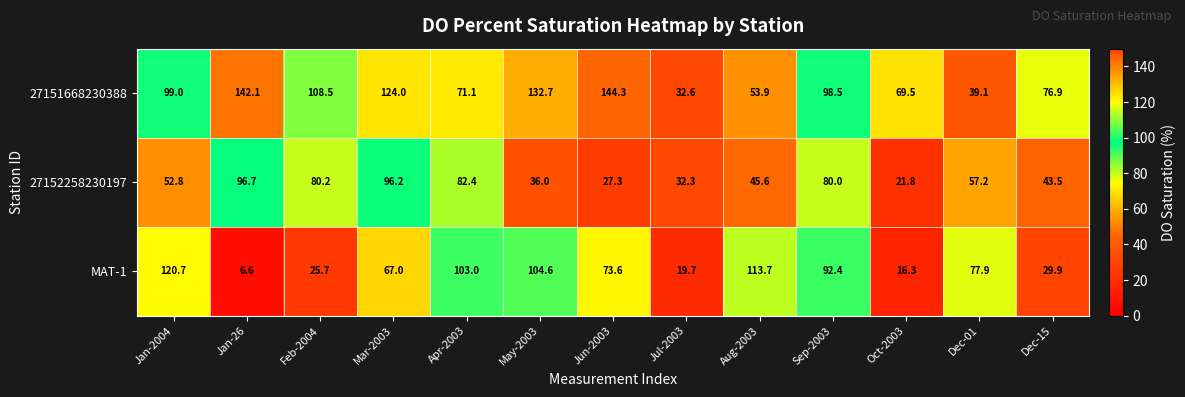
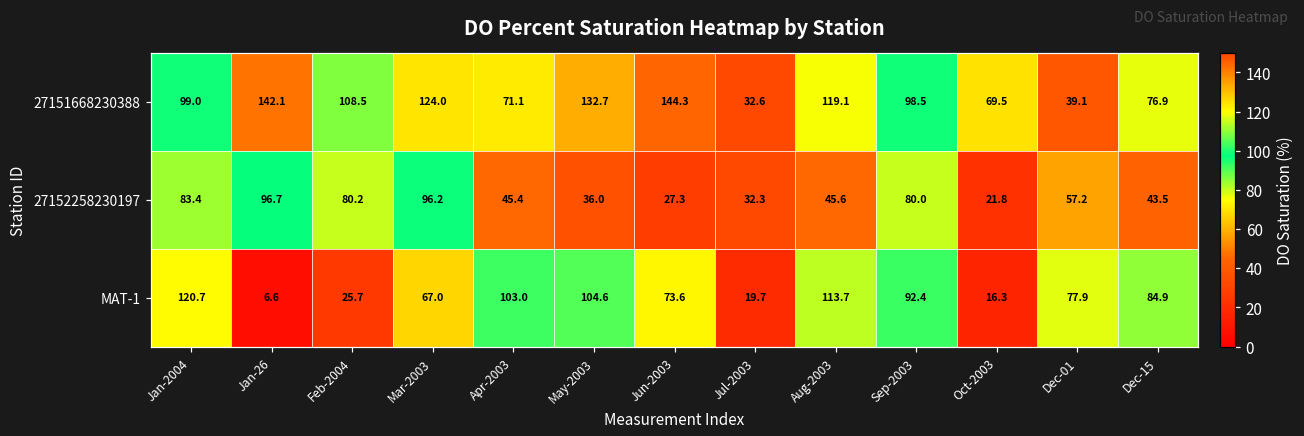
  {
    "27151668230388": {
      "Jan-2004": 99.0,
      "Jan-26": 142.1,
      "Feb-2004": 108.5,
      "Mar-2003": 124.0,
      "Apr-2003": 71.1,
      "May-2003": 132.7,
      "Jun-2003": 144.3,
      "Jul-2003": 32.6,
-     "Aug-2003": 53.9,
+     "Aug-2003": 119.1,
      "Sep-2003": 98.5,
      "Oct-2003": 69.5,
      "Dec-01": 39.1,
      "Dec-15": 76.9
    },
    "27152258230197": {
-     "Jan-2004": 52.8,
+     "Jan-2004": 83.4,
      "Jan-26": 96.7,
      "Feb-2004": 80.2,
      "Mar-2003": 96.2,
-     "Apr-2003": 82.4,
+     "Apr-2003": 45.4,
      "May-2003": 36.0,
      "Jun-2003": 27.3,
      "Jul-2003": 32.3,
      "Aug-2003": 45.6,
      "Sep-2003": 80.0,
      "Oct-2003": 21.8,
      "Dec-01": 57.2,
      "Dec-15": 43.5
    },
    "MAT-1": {
      "Jan-2004": 120.7,
      "Jan-26": 6.6,
      "Feb-2004": 25.7,
      "Mar-2003": 67.0,
      "Apr-2003": 103.0,
      "May-2003": 104.6,
      "Jun-2003": 73.6,
      "Jul-2003": 19.7,
      "Aug-2003": 113.7,
      "Sep-2003": 92.4,
      "Oct-2003": 16.3,
      "Dec-01": 77.9,
-     "Dec-15": 29.9
+     "Dec-15": 84.9
    }
  }
